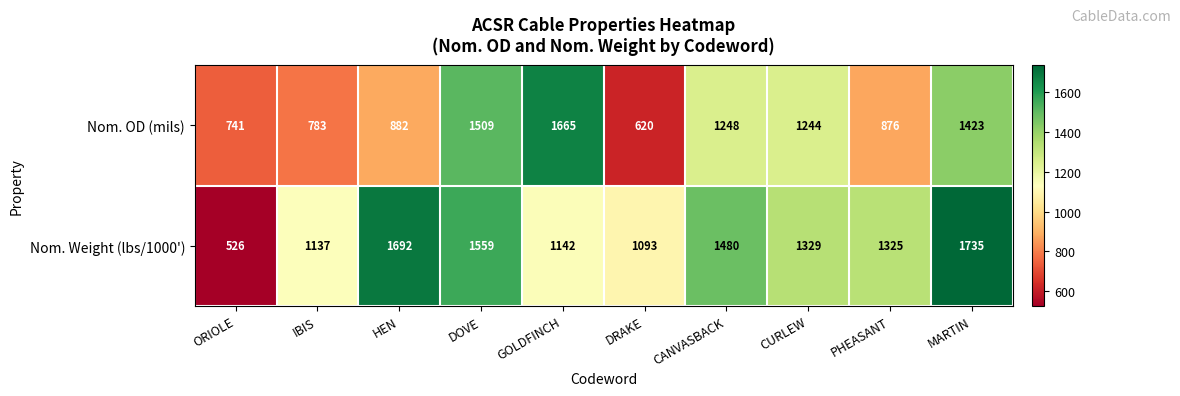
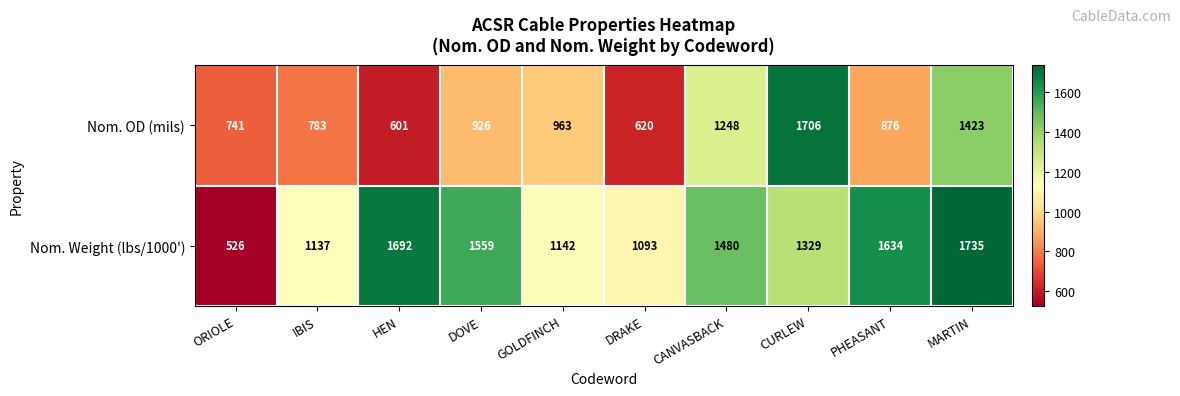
  {
    "Nom. OD (mils)": {
      "ORIOLE": 741,
      "IBIS": 783,
-     "HEN": 882,
-     "DOVE": 1509,
-     "GOLDFINCH": 1665,
+     "HEN": 601,
+     "DOVE": 926,
+     "GOLDFINCH": 963,
      "DRAKE": 620,
      "CANVASBACK": 1248,
-     "CURLEW": 1244,
+     "CURLEW": 1706,
      "PHEASANT": 876,
      "MARTIN": 1423
    },
    "Nom. Weight (lbs/1000')": {
      "ORIOLE": 526,
      "IBIS": 1137,
      "HEN": 1692,
      "DOVE": 1559,
      "GOLDFINCH": 1142,
      "DRAKE": 1093,
      "CANVASBACK": 1480,
      "CURLEW": 1329,
-     "PHEASANT": 1325,
+     "PHEASANT": 1634,
      "MARTIN": 1735
    }
  }
